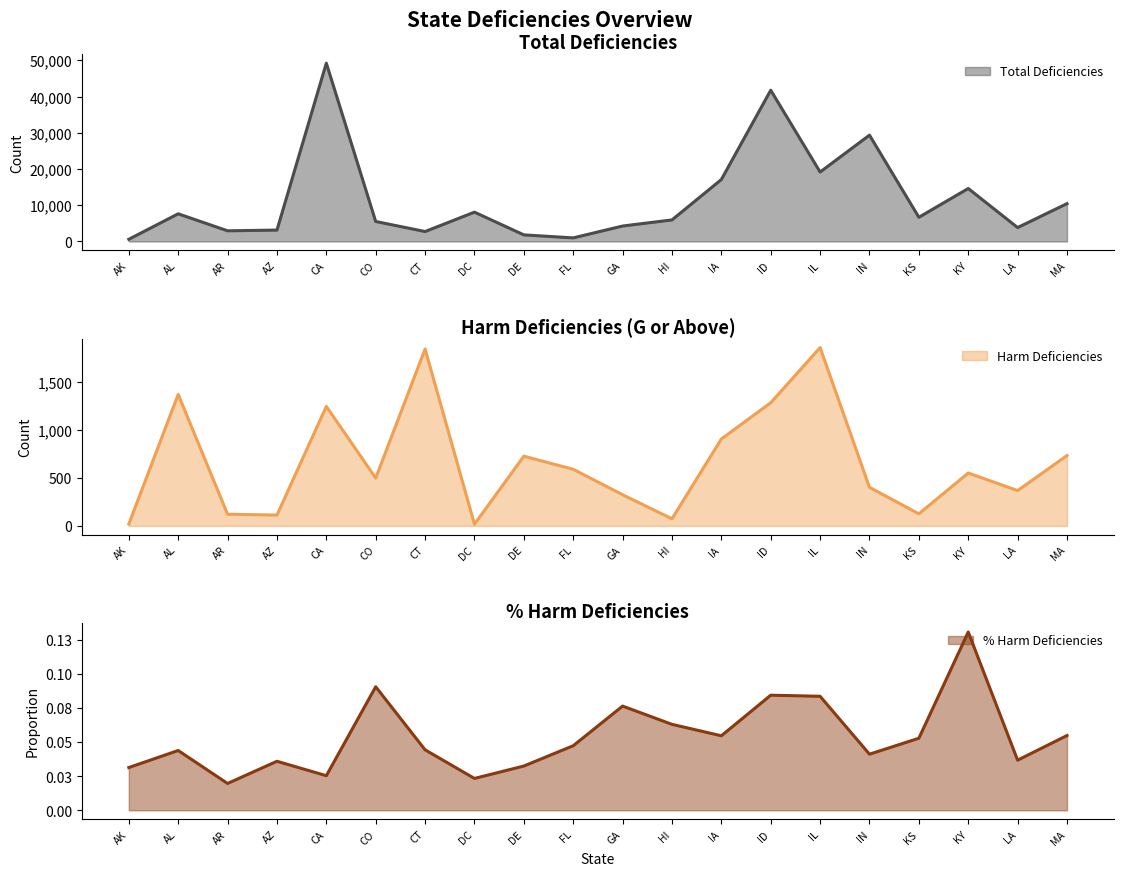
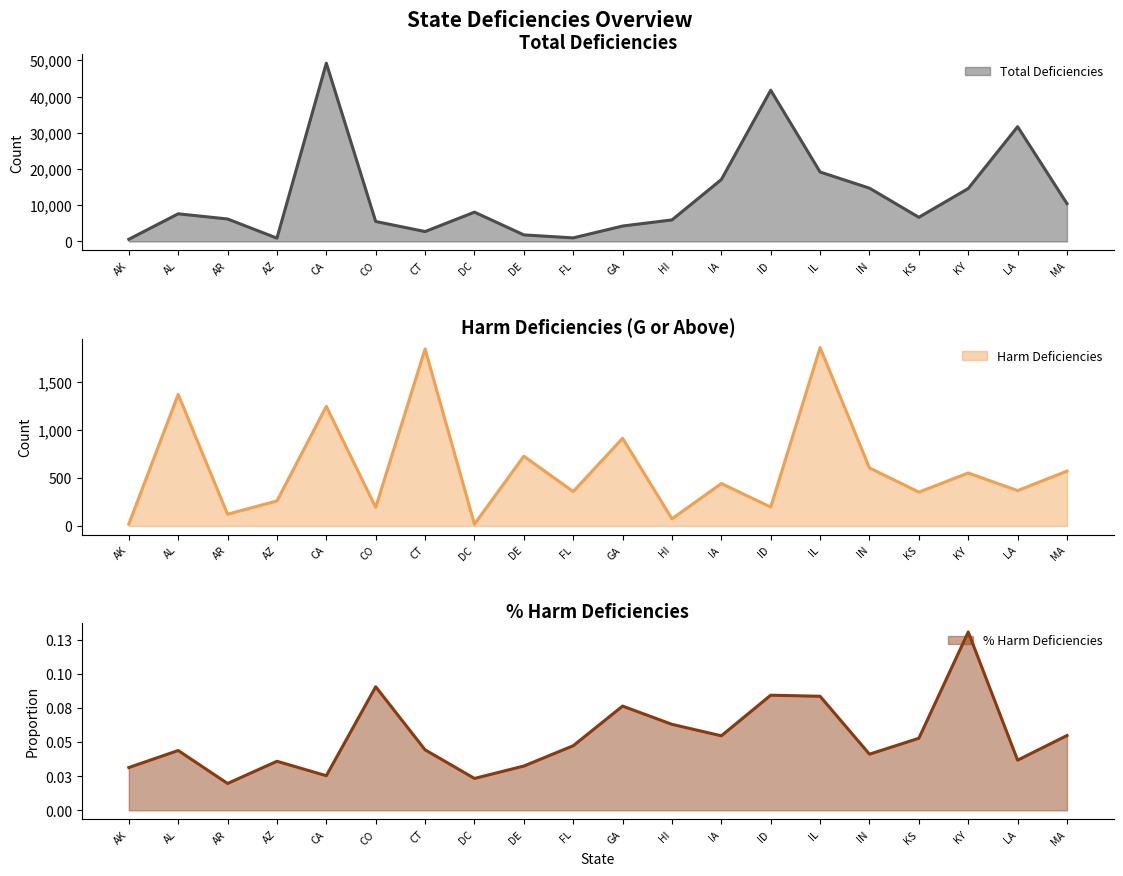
  {
    "Total Deficiencies": {
      "AK": "1,000",
      "AL": "8,000",
-     "AR": "3,000",
-     "AZ": "3,000",
+     "AR": "6,000",
+     "AZ": "1,000",
      "CA": "49,000",
      "CO": "6,000",
      "CT": "3,000",
      "DC": "8,000",
      "DE": "2,000",
      "FL": "1,000",
      "GA": "4,000",
      "HI": "6,000",
      "IA": "17,000",
      "ID": "42,000",
      "IL": "19,000",
-     "IN": "29,000",
+     "IN": "15,000",
      "KS": "7,000",
      "KY": "15,000",
-     "LA": "4,000",
+     "LA": "32,000",
      "MA": "10,000"
    },
    "Harm Deficiencies (G or Above)": {
      "AK": "0",
      "AL": "1,400",
      "AR": "100",
-     "AZ": "100",
+     "AZ": "300",
      "CA": "1,300",
-     "CO": "500",
+     "CO": "200",
      "CT": "1,900",
      "DC": "0",
      "DE": "700",
-     "FL": "600",
-     "GA": "300",
+     "FL": "400",
+     "GA": "900",
      "HI": "100",
-     "IA": "900",
-     "ID": "1,300",
+     "IA": "400",
+     "ID": "200",
      "IL": "1,900",
-     "IN": "400",
-     "KS": "100",
+     "IN": "600",
+     "KS": "400",
      "KY": "600",
      "LA": "400",
-     "MA": "700"
+     "MA": "600"
    }
  }
